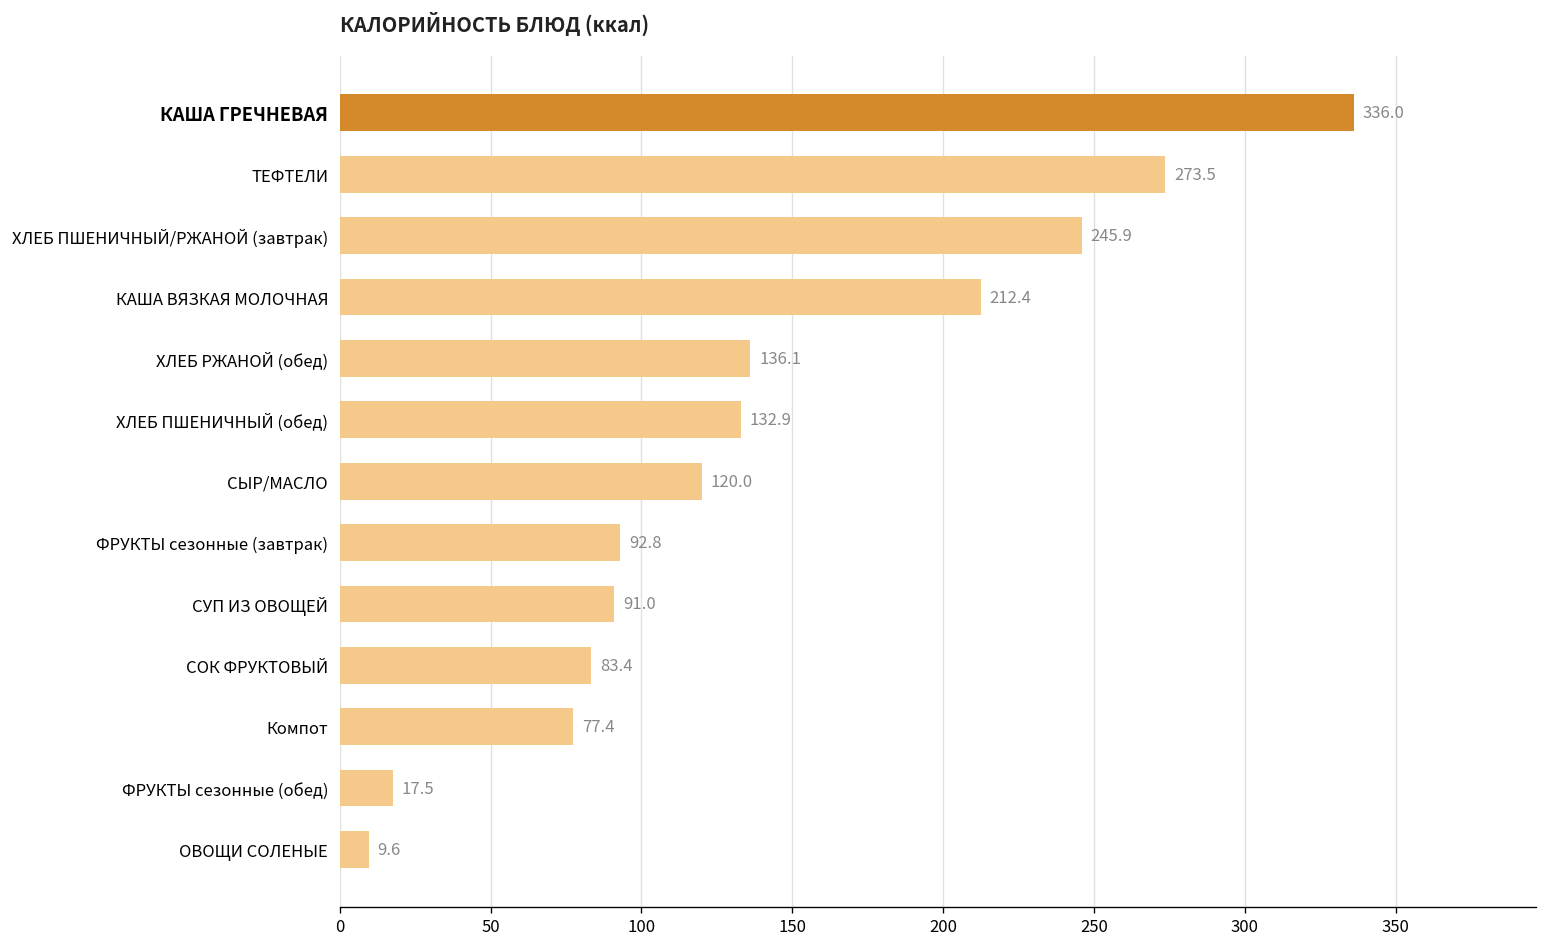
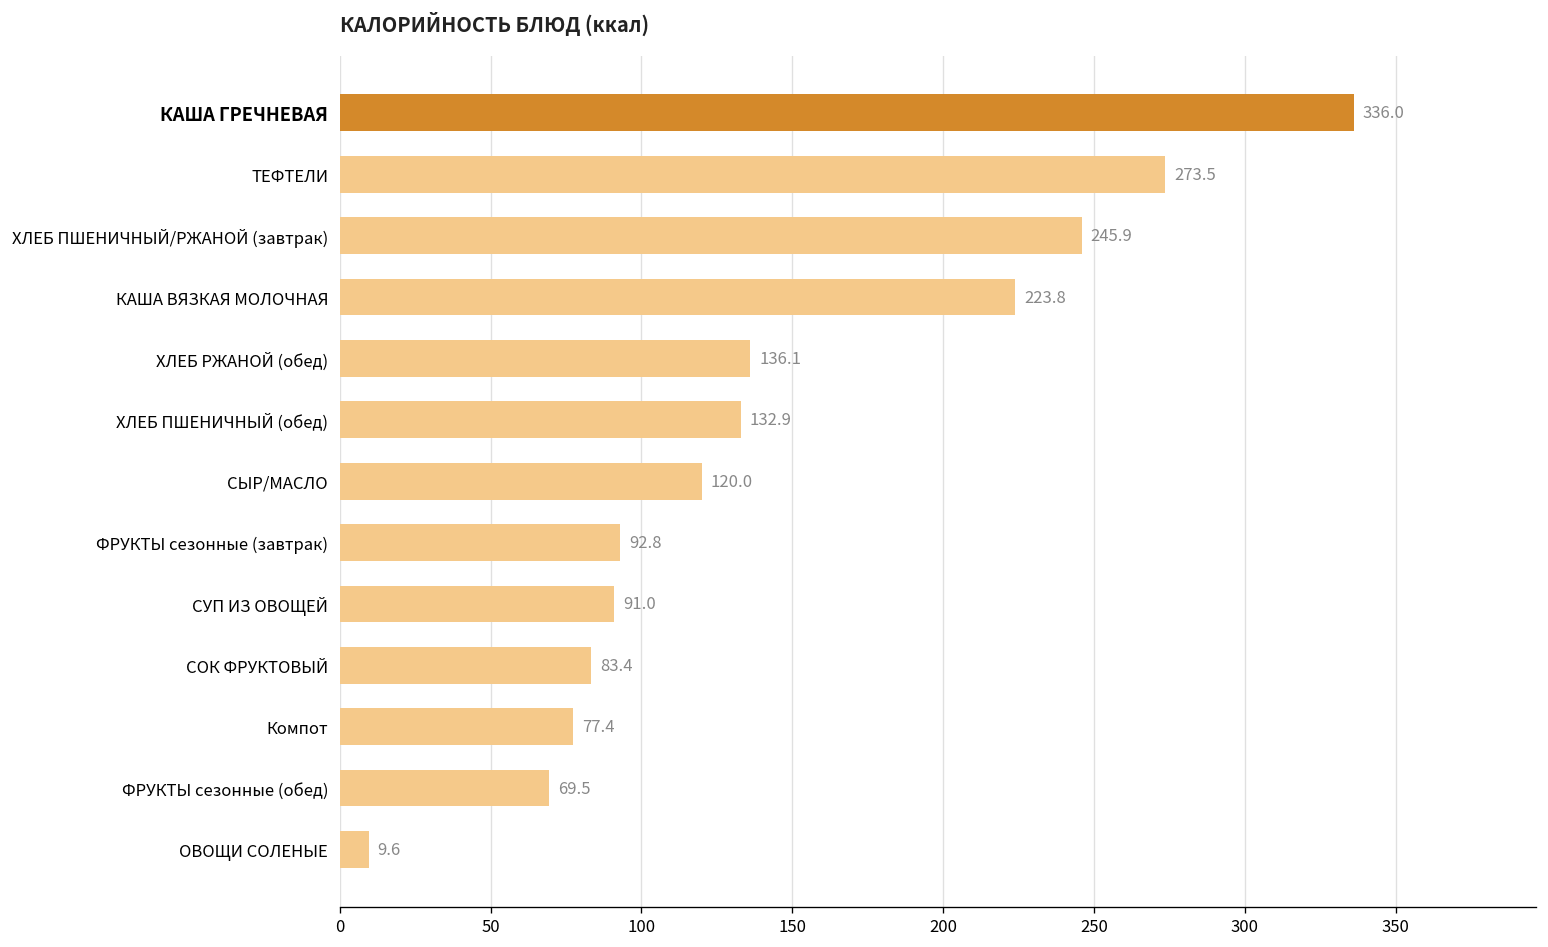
  {
    "КАША ГРЕЧНЕВАЯ": 336.0,
    "ТЕФТЕЛИ": 273.5,
    "ХЛЕБ ПШЕНИЧНЫЙ/РЖАНОЙ (завтрак)": 245.9,
-   "КАША ВЯЗКАЯ МОЛОЧНАЯ": 212.4,
+   "КАША ВЯЗКАЯ МОЛОЧНАЯ": 223.8,
    "ХЛЕБ РЖАНОЙ (обед)": 136.1,
    "ХЛЕБ ПШЕНИЧНЫЙ (обед)": 132.9,
    "СЫР/МАСЛО": 120.0,
    "ФРУКТЫ сезонные (завтрак)": 92.8,
    "СУП ИЗ ОВОЩЕЙ": 91.0,
    "СОК ФРУКТОВЫЙ": 83.4,
    "Компот": 77.4,
-   "ФРУКТЫ сезонные (обед)": 17.5,
+   "ФРУКТЫ сезонные (обед)": 69.5,
    "ОВОЩИ СОЛЕНЫЕ": 9.6
  }
